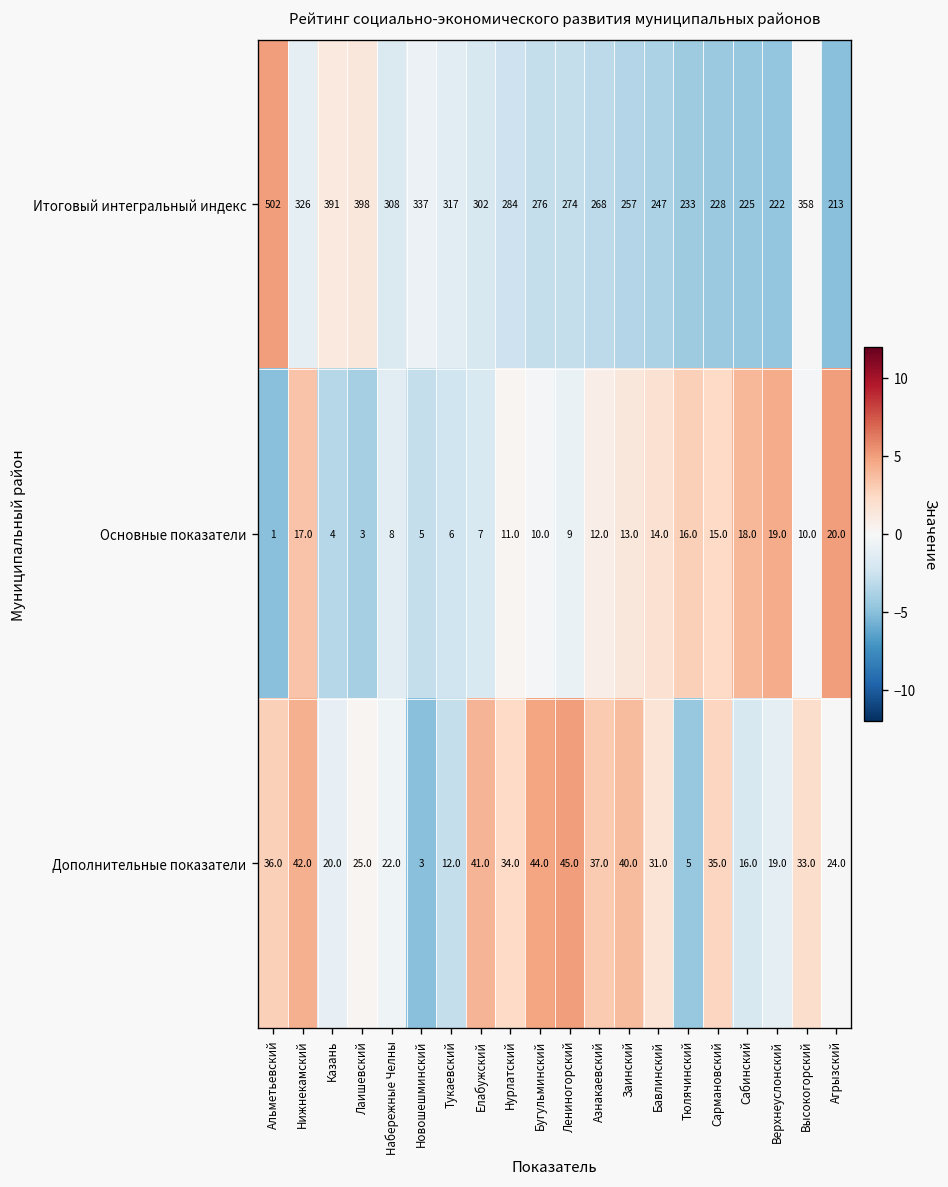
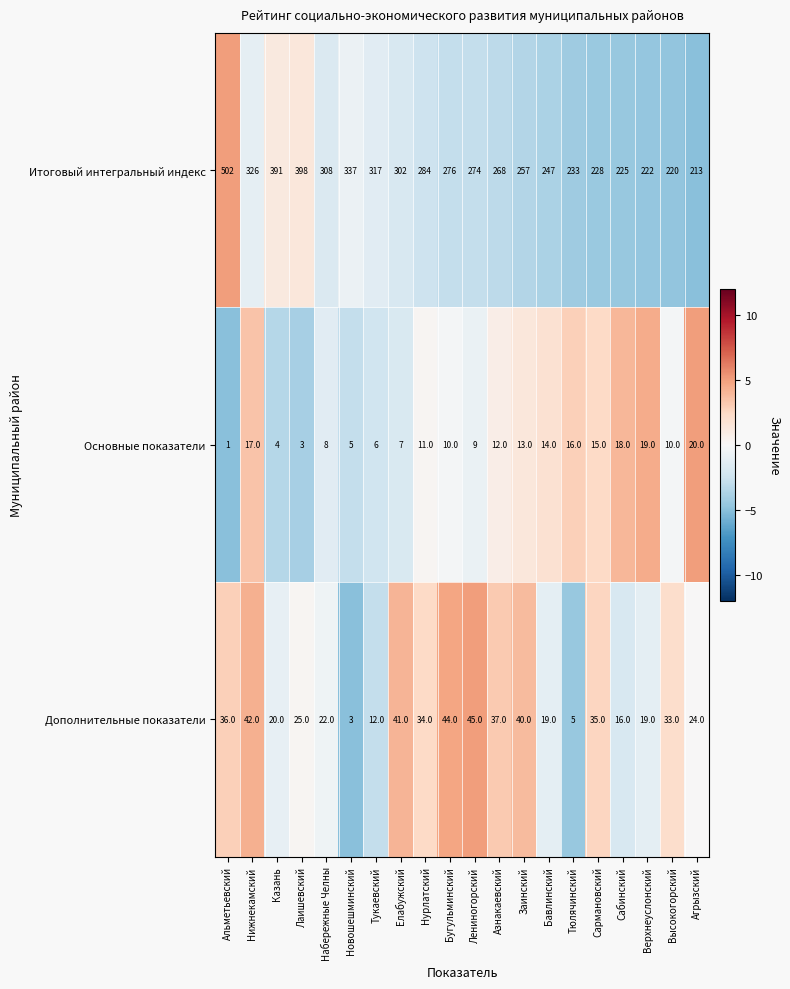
  {
    "Итоговый интегральный индекс": {
      "Альметьевский": 502,
      "Нижнекамский": 326,
      "Казань": 391,
      "Лаишевский": 398,
      "Набережные Челны": 308,
      "Новошешминский": 337,
      "Тукаевский": 317,
      "Елабужский": 302,
      "Нурлатский": 284,
      "Бугульминский": 276,
      "Лениногорский": 274,
      "Азнакаевский": 268,
      "Заинский": 257,
      "Бавлинский": 247,
      "Тюлячинский": 233,
      "Сармановский": 228,
      "Сабинский": 225,
      "Верхнеуслонский": 222,
-     "Высокогорский": 358,
+     "Высокогорский": 220,
      "Агрызский": 213
    },
    "Основные показатели": {
      "Альметьевский": 1,
      "Нижнекамский": 17.0,
      "Казань": 4,
      "Лаишевский": 3,
      "Набережные Челны": 8,
      "Новошешминский": 5,
      "Тукаевский": 6,
      "Елабужский": 7,
      "Нурлатский": 11.0,
      "Бугульминский": 10.0,
      "Лениногорский": 9,
      "Азнакаевский": 12.0,
      "Заинский": 13.0,
      "Бавлинский": 14.0,
      "Тюлячинский": 16.0,
      "Сармановский": 15.0,
      "Сабинский": 18.0,
      "Верхнеуслонский": 19.0,
      "Высокогорский": 10.0,
      "Агрызский": 20.0
    },
    "Дополнительные показатели": {
      "Альметьевский": 36.0,
      "Нижнекамский": 42.0,
      "Казань": 20.0,
      "Лаишевский": 25.0,
      "Набережные Челны": 22.0,
      "Новошешминский": 3,
      "Тукаевский": 12.0,
      "Елабужский": 41.0,
      "Нурлатский": 34.0,
      "Бугульминский": 44.0,
      "Лениногорский": 45.0,
      "Азнакаевский": 37.0,
      "Заинский": 40.0,
-     "Бавлинский": 31.0,
+     "Бавлинский": 19.0,
      "Тюлячинский": 5,
      "Сармановский": 35.0,
      "Сабинский": 16.0,
      "Верхнеуслонский": 19.0,
      "Высокогорский": 33.0,
      "Агрызский": 24.0
    }
  }
